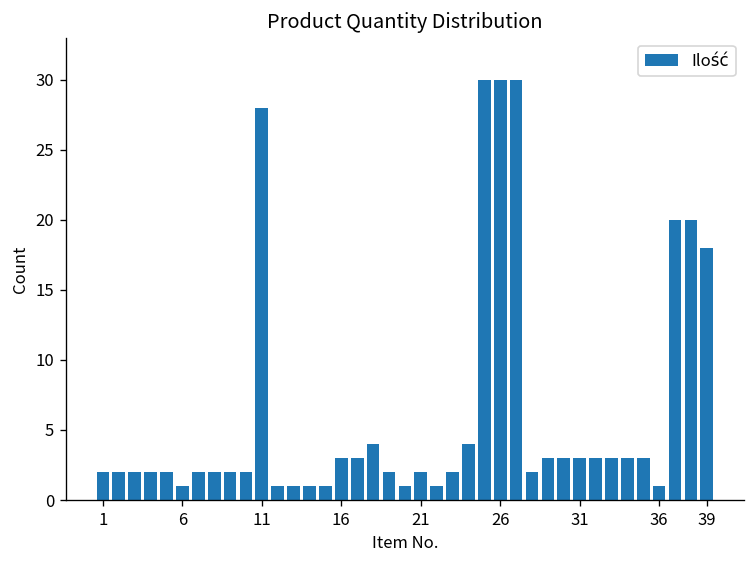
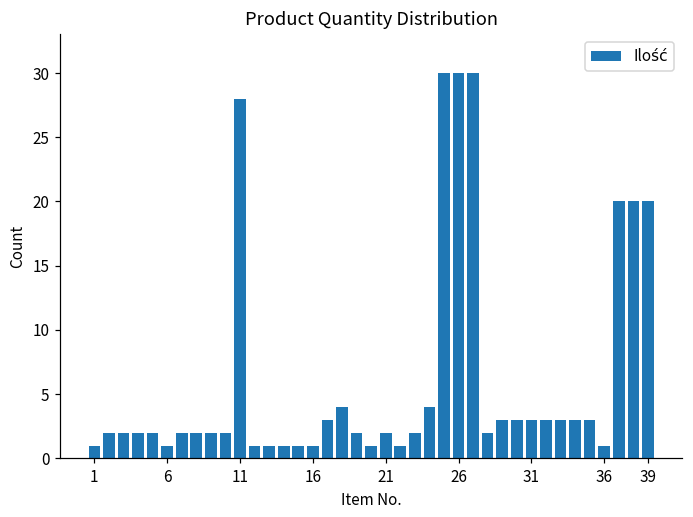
  {
-   "1": 2,
+   "1": 1,
    "6": 1,
    "11": 28,
-   "16": 3,
+   "16": 1,
    "21": 2,
    "26": 30,
    "31": 3,
    "36": 1,
-   "39": 18
+   "39": 20
  }
